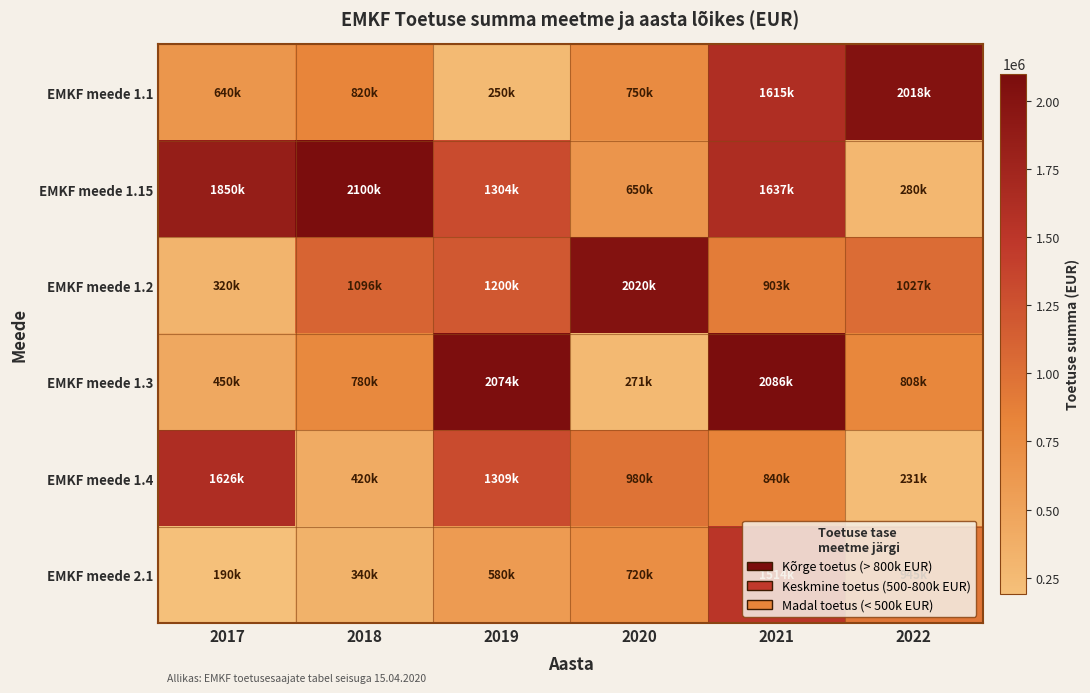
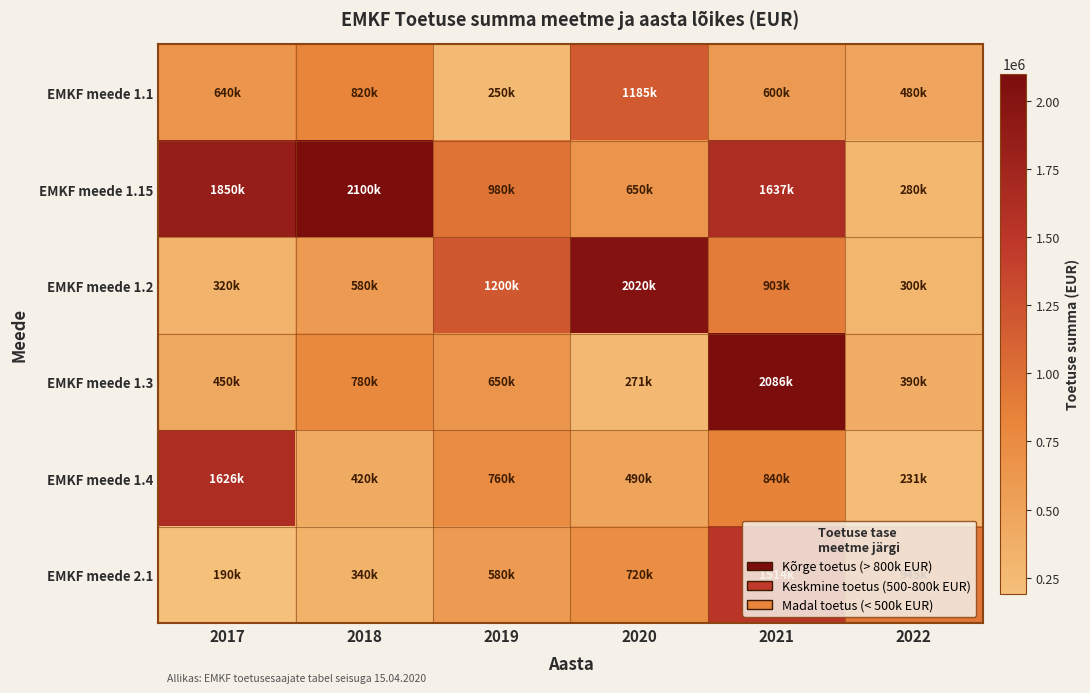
  {
    "EMKF meede 1.1": {
      "2017": "640k",
      "2018": "820k",
      "2019": "250k",
-     "2020": "750k",
-     "2021": "1615k",
-     "2022": "2018k"
+     "2020": "1185k",
+     "2021": "600k",
+     "2022": "480k"
    },
    "EMKF meede 1.15": {
      "2017": "1850k",
      "2018": "2100k",
-     "2019": "1304k",
+     "2019": "980k",
      "2020": "650k",
      "2021": "1637k",
      "2022": "280k"
    },
    "EMKF meede 1.2": {
      "2017": "320k",
-     "2018": "1096k",
+     "2018": "580k",
      "2019": "1200k",
      "2020": "2020k",
      "2021": "903k",
-     "2022": "1027k"
+     "2022": "300k"
    },
    "EMKF meede 1.3": {
      "2017": "450k",
      "2018": "780k",
-     "2019": "2074k",
+     "2019": "650k",
      "2020": "271k",
      "2021": "2086k",
-     "2022": "808k"
+     "2022": "390k"
    },
    "EMKF meede 1.4": {
      "2017": "1626k",
      "2018": "420k",
-     "2019": "1309k",
-     "2020": "980k",
+     "2019": "760k",
+     "2020": "490k",
      "2021": "840k",
      "2022": "231k"
    },
    "EMKF meede 2.1": {
      "2017": "190k",
      "2018": "340k",
      "2019": "580k",
      "2020": "720k"
    }
  }
